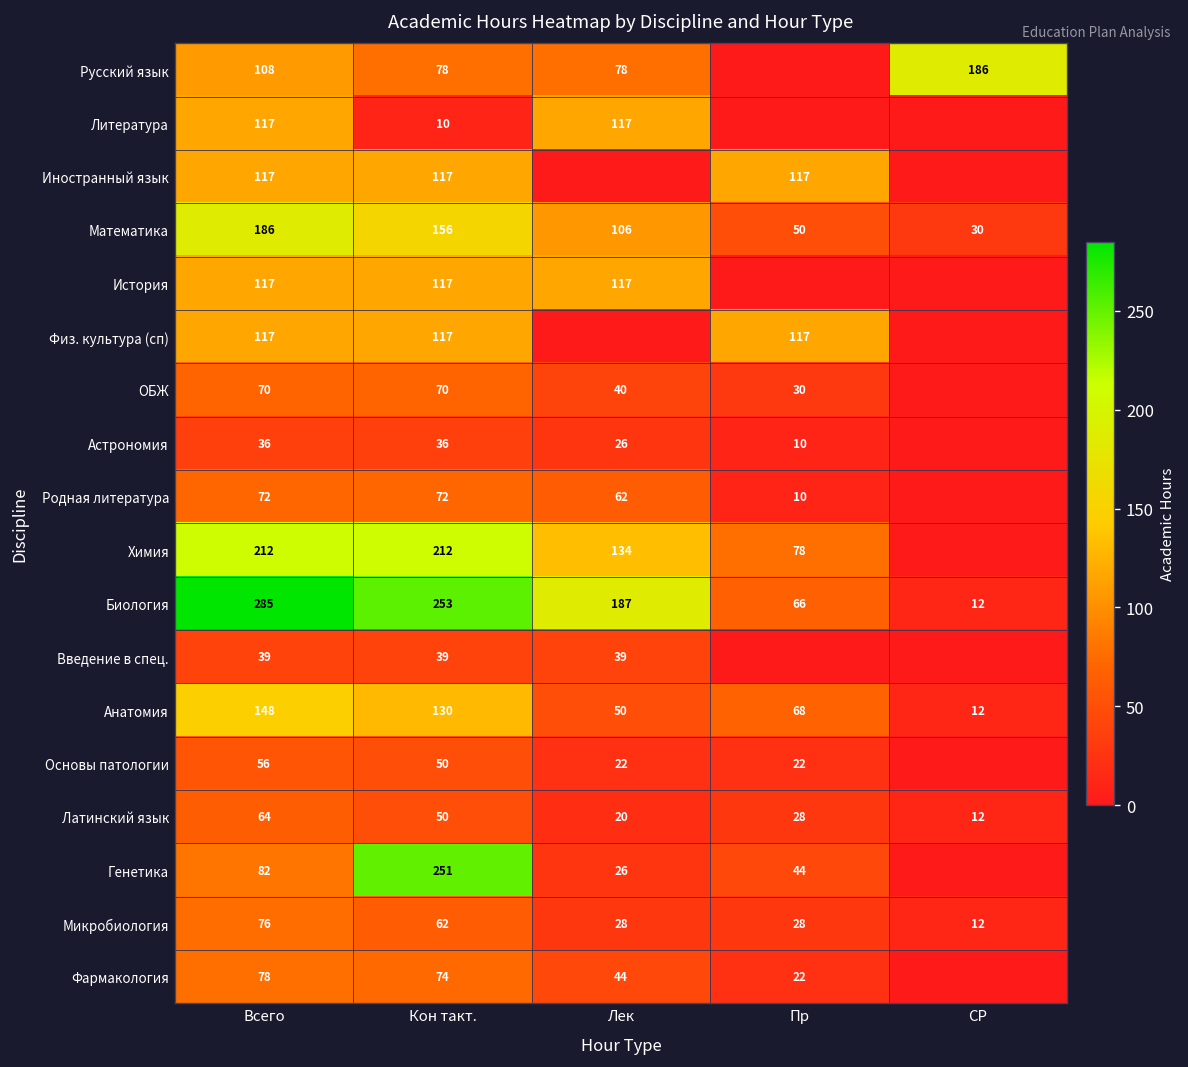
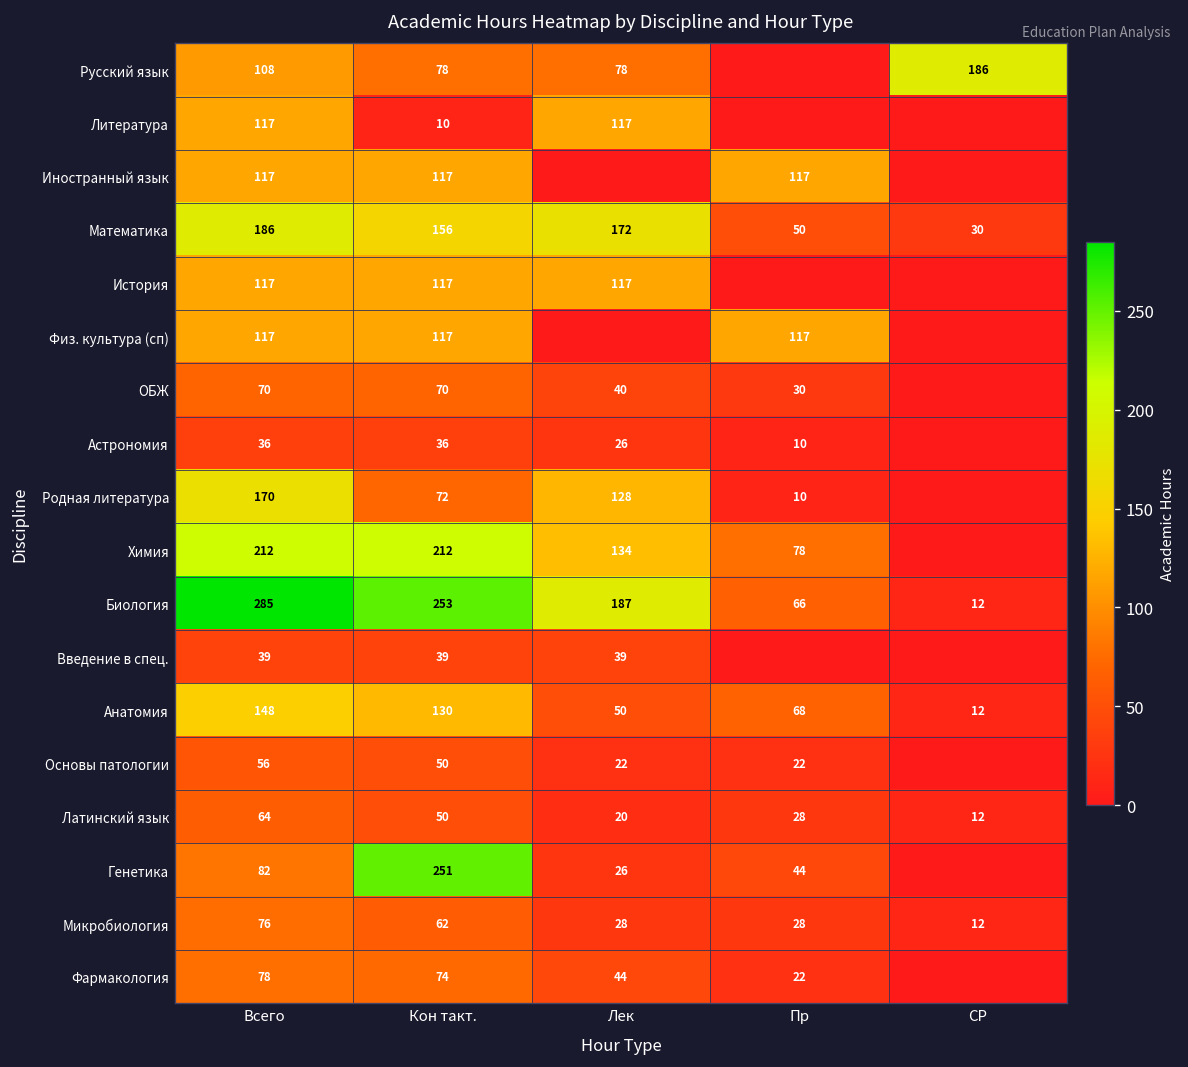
  {
    "Русский язык": {
      "Всего": 108,
      "Кон такт.": 78,
      "Лек": 78,
      "СР": 186
    },
    "Литература": {
      "Всего": 117,
      "Кон такт.": 10,
      "Лек": 117
    },
    "Иностранный язык": {
      "Всего": 117,
      "Кон такт.": 117,
      "Пр": 117
    },
    "Математика": {
      "Всего": 186,
      "Кон такт.": 156,
-     "Лек": 106,
+     "Лек": 172,
      "Пр": 50,
      "СР": 30
    },
    "История": {
      "Всего": 117,
      "Кон такт.": 117,
      "Лек": 117
    },
    "Физ. культура (сп)": {
      "Всего": 117,
      "Кон такт.": 117,
      "Пр": 117
    },
    "ОБЖ": {
      "Всего": 70,
      "Кон такт.": 70,
      "Лек": 40,
      "Пр": 30
    },
    "Астрономия": {
      "Всего": 36,
      "Кон такт.": 36,
      "Лек": 26,
      "Пр": 10
    },
    "Родная литература": {
-     "Всего": 72,
+     "Всего": 170,
      "Кон такт.": 72,
-     "Лек": 62,
+     "Лек": 128,
      "Пр": 10
    },
    "Химия": {
      "Всего": 212,
      "Кон такт.": 212,
      "Лек": 134,
      "Пр": 78
    },
    "Биология": {
      "Всего": 285,
      "Кон такт.": 253,
      "Лек": 187,
      "Пр": 66,
      "СР": 12
    },
    "Введение в спец.": {
      "Всего": 39,
      "Кон такт.": 39,
      "Лек": 39
    },
    "Анатомия": {
      "Всего": 148,
      "Кон такт.": 130,
      "Лек": 50,
      "Пр": 68,
      "СР": 12
    },
    "Основы патологии": {
      "Всего": 56,
      "Кон такт.": 50,
      "Лек": 22,
      "Пр": 22
    },
    "Латинский язык": {
      "Всего": 64,
      "Кон такт.": 50,
      "Лек": 20,
      "Пр": 28,
      "СР": 12
    },
    "Генетика": {
      "Всего": 82,
      "Кон такт.": 251,
      "Лек": 26,
      "Пр": 44
    },
    "Микробиология": {
      "Всего": 76,
      "Кон такт.": 62,
      "Лек": 28,
      "Пр": 28,
      "СР": 12
    },
    "Фармакология": {
      "Всего": 78,
      "Кон такт.": 74,
      "Лек": 44,
      "Пр": 22
    }
  }
